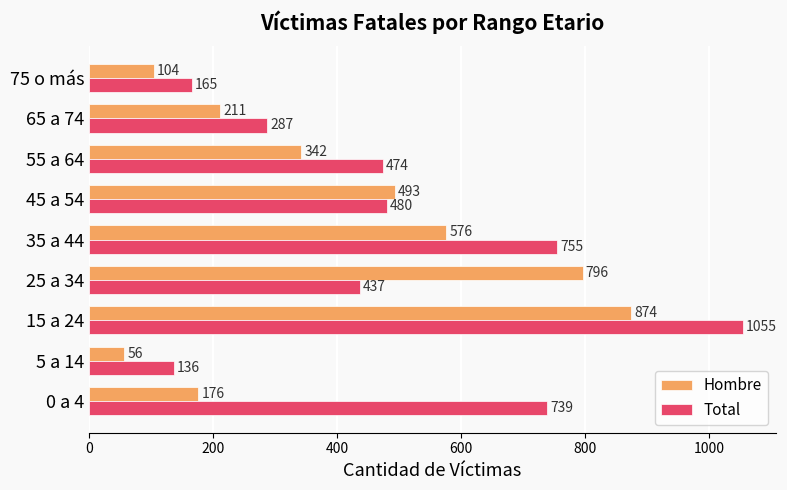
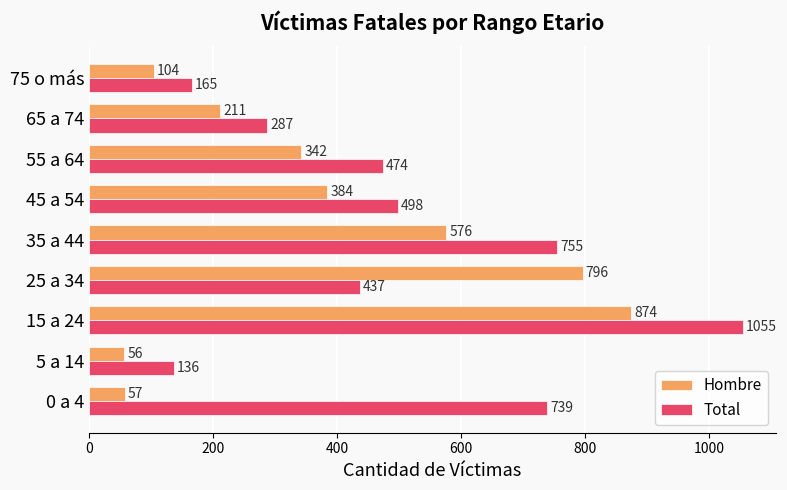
  {
    "Hombre": {
      "75 o más": 104,
      "65 a 74": 211,
      "55 a 64": 342,
-     "45 a 54": 493,
+     "45 a 54": 384,
      "35 a 44": 576,
      "25 a 34": 796,
      "15 a 24": 874,
      "5 a 14": 56,
-     "0 a 4": 176
+     "0 a 4": 57
    },
    "Total": {
      "75 o más": 165,
      "65 a 74": 287,
      "55 a 64": 474,
-     "45 a 54": 480,
+     "45 a 54": 498,
      "35 a 44": 755,
      "25 a 34": 437,
      "15 a 24": 1055,
      "5 a 14": 136,
      "0 a 4": 739
    }
  }
